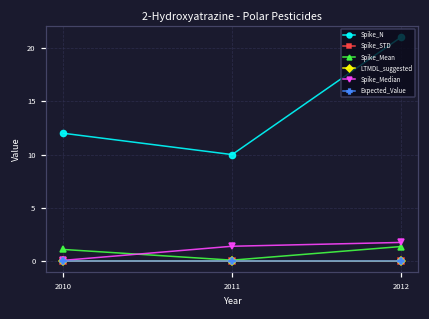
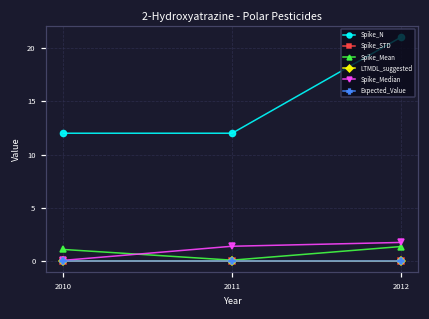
  {
    "Spike_N": {
      "2010": 12,
-     "2011": 10
+     "2011": 12
    },
    "Spike_Mean": {
      "2010": 1,
      "2012": 1
    },
    "Spike_Median": {
      "2011": 1,
      "2012": 2
    }
  }
